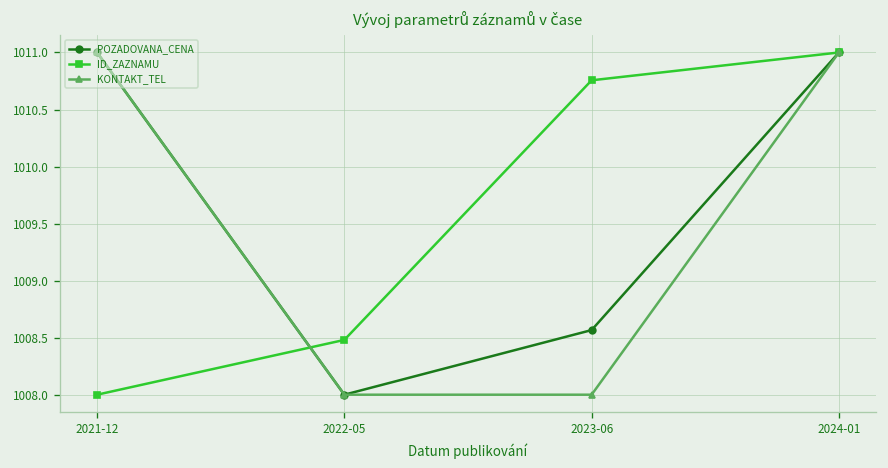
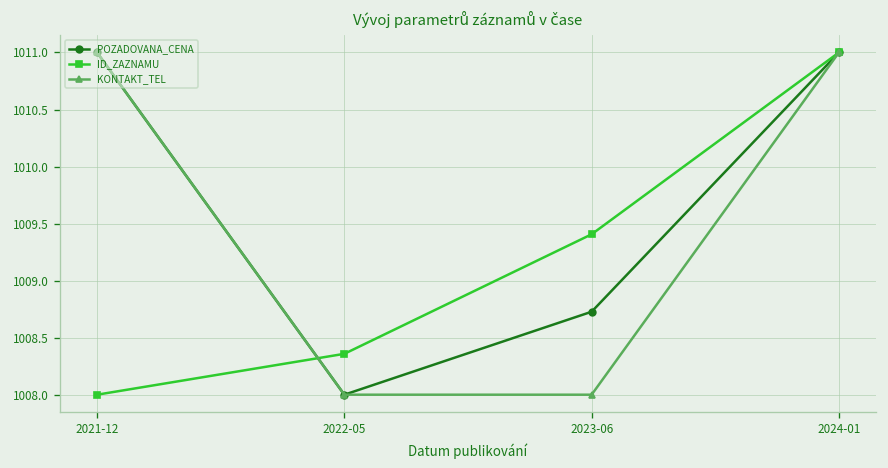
  {
    "POZADOVANA_CENA": {
-     "2023-06": 1008.6
+     "2023-06": 1008.7
    },
    "ID_ZAZNAMU": {
      "2021-12": 1008.0,
-     "2022-05": 1008.5,
-     "2023-06": 1010.8
+     "2022-05": 1008.4,
+     "2023-06": 1009.4
    },
    "KONTAKT_TEL": {
      "2023-06": 1008.0
    }
  }
